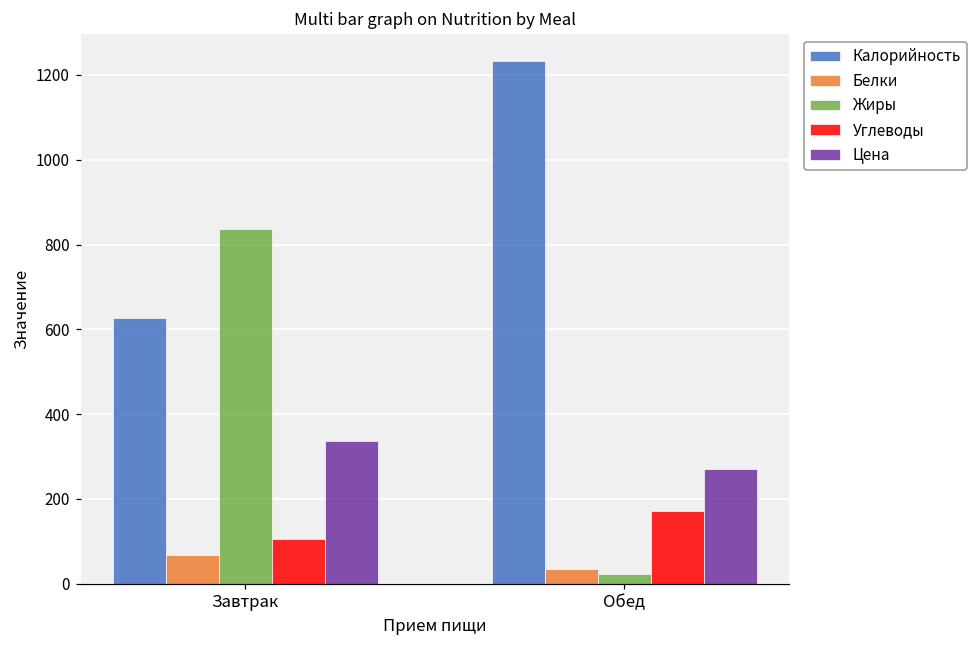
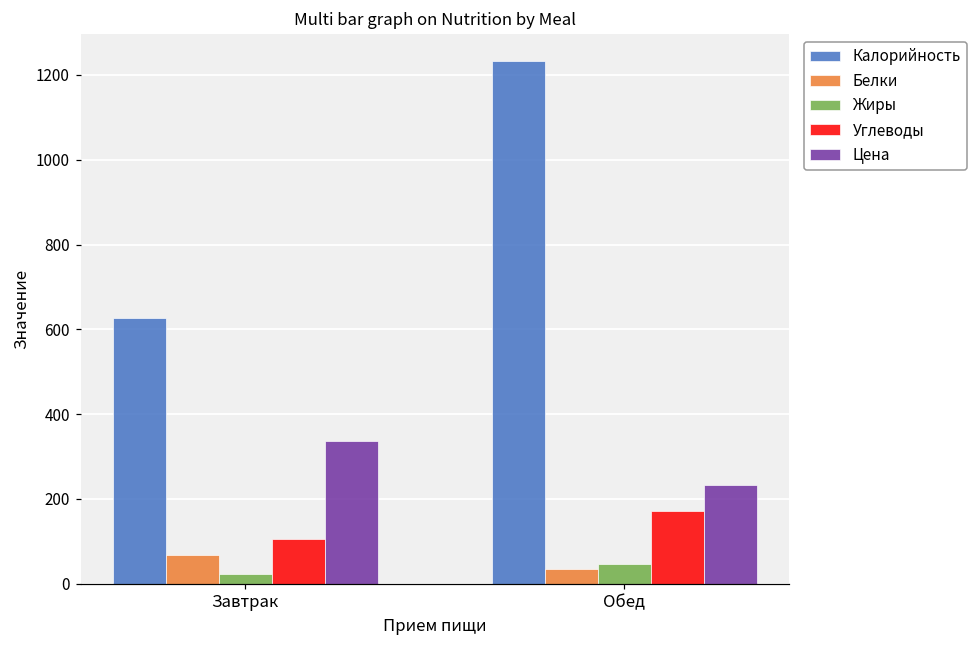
  {
    "Калорийность": {
      "Завтрак": 630,
      "Обед": 1230
    },
    "Белки": {
      "Завтрак": 70,
      "Обед": 30
    },
    "Жиры": {
-     "Завтрак": 840,
-     "Обед": 20
+     "Завтрак": 20,
+     "Обед": 50
    },
    "Углеводы": {
      "Завтрак": 110,
      "Обед": 170
    },
    "Цена": {
      "Завтрак": 340,
-     "Обед": 270
+     "Обед": 230
    }
  }
